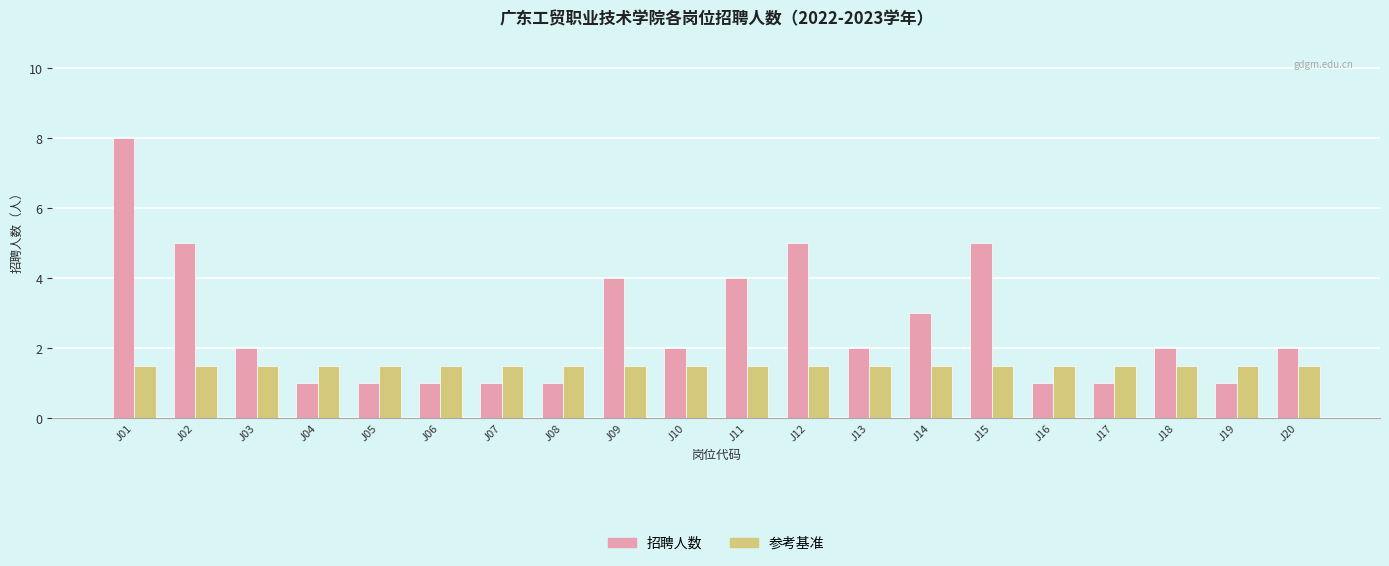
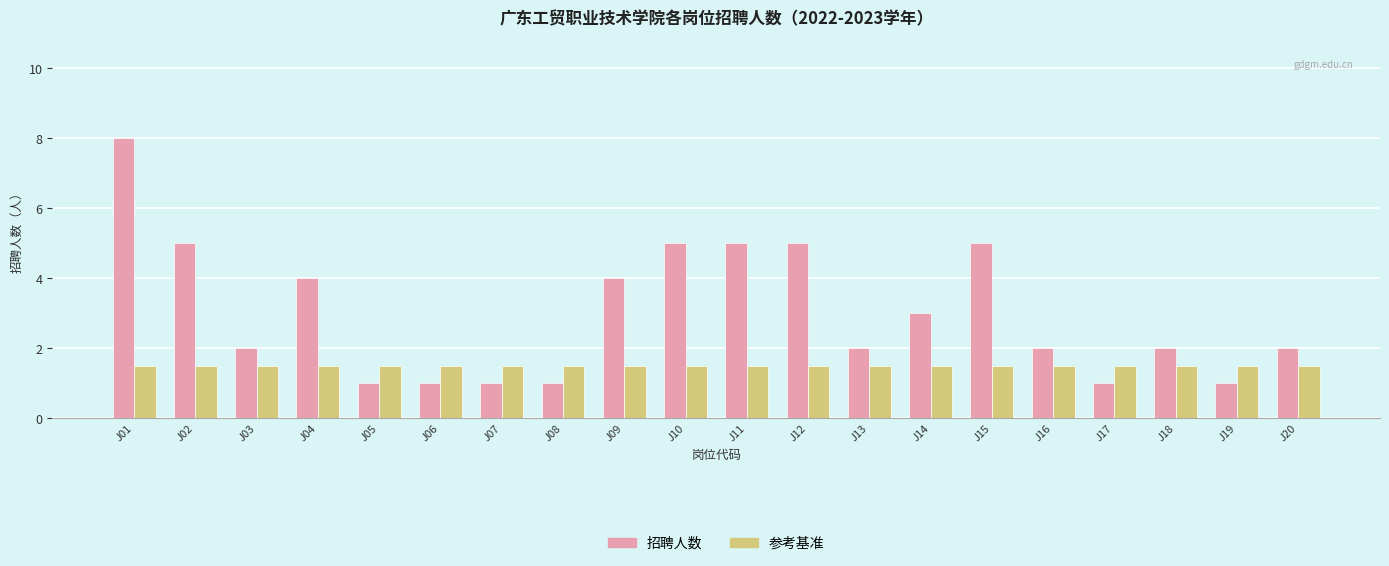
  {
    "招聘人数": {
      "J01": 8,
      "J02": 5,
      "J03": 2,
-     "J04": 1,
+     "J04": 4,
      "J05": 1,
      "J06": 1,
      "J07": 1,
      "J08": 1,
      "J09": 4,
-     "J10": 2,
-     "J11": 4,
+     "J10": 5,
+     "J11": 5,
      "J12": 5,
      "J13": 2,
      "J14": 3,
      "J15": 5,
-     "J16": 1,
+     "J16": 2,
      "J17": 1,
      "J18": 2,
      "J19": 1,
      "J20": 2
    },
    "参考基准": {
      "J01": 1.5,
      "J02": 1.5,
      "J03": 1.5,
      "J04": 1.5,
      "J05": 1.5,
      "J06": 1.5,
      "J07": 1.5,
      "J08": 1.5,
      "J09": 1.5,
      "J10": 1.5,
      "J11": 1.5,
      "J12": 1.5,
      "J13": 1.5,
      "J14": 1.5,
      "J15": 1.5,
      "J16": 1.5,
      "J17": 1.5,
      "J18": 1.5,
      "J19": 1.5,
      "J20": 1.5
    }
  }
